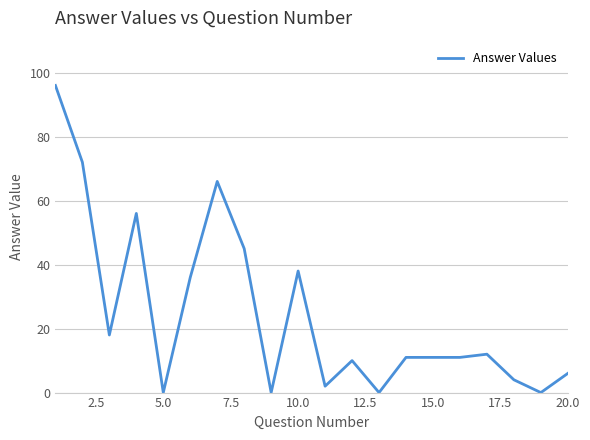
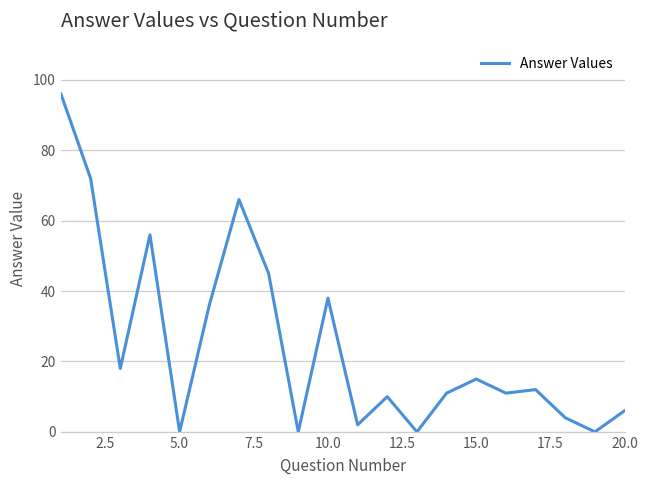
  {
    "5.0": 0,
    "10.0": 38,
-   "15.0": 11,
+   "15.0": 15,
    "20.0": 6
  }
